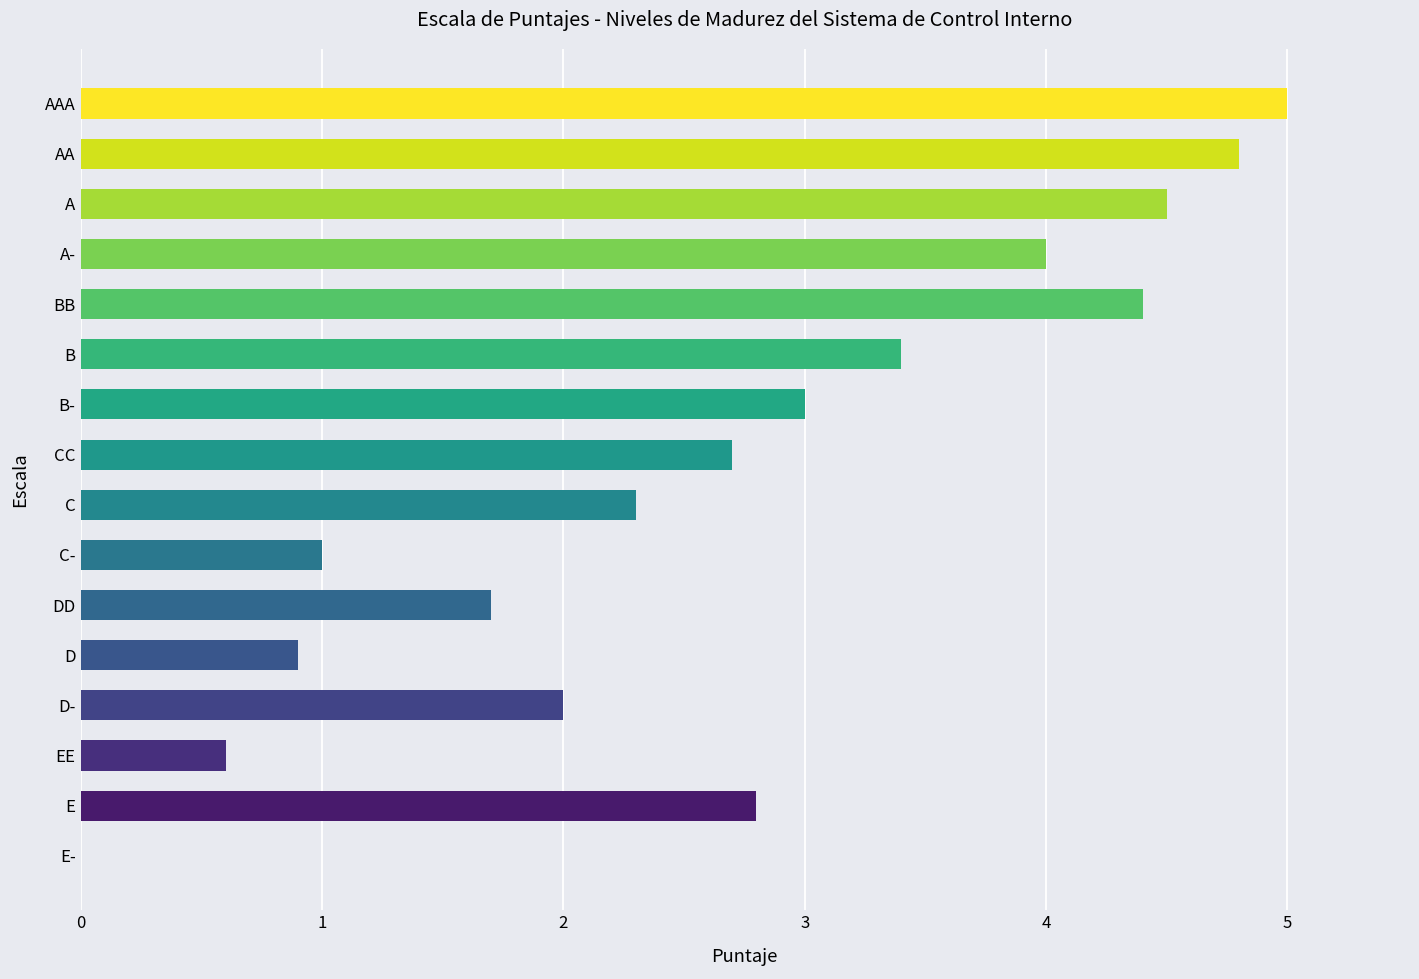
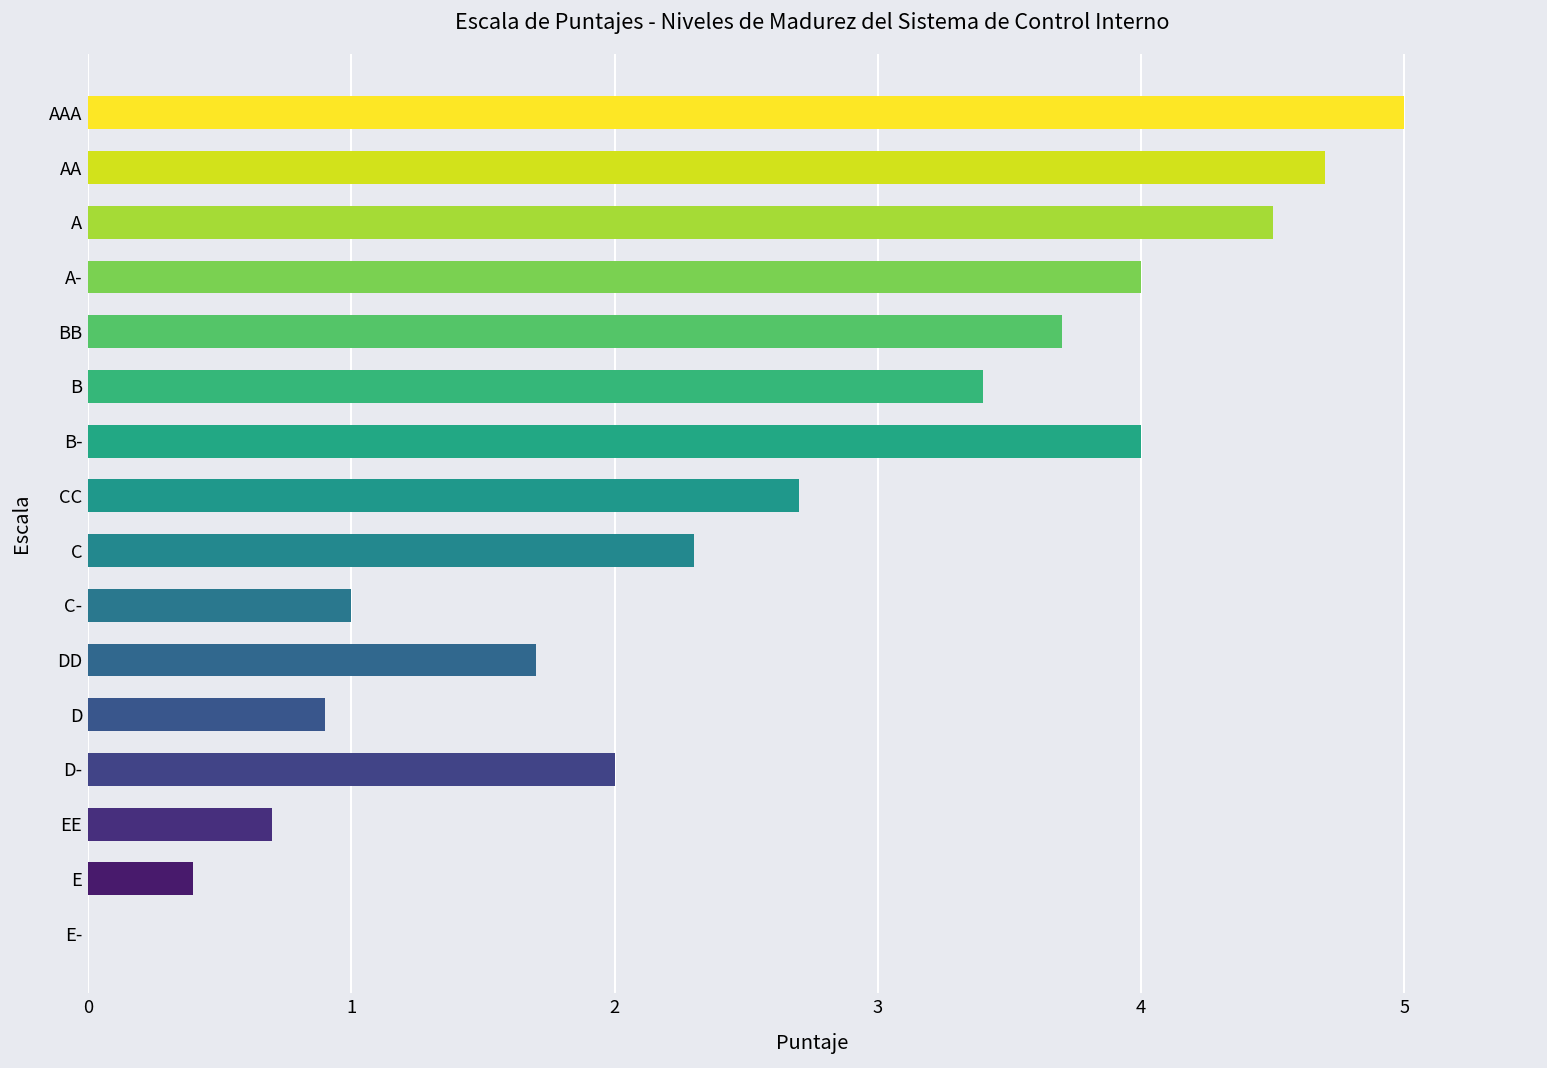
  {
    "AAA": 5.0,
-   "AA": 4.8,
+   "AA": 4.7,
    "A": 4.5,
    "A-": 4.0,
-   "BB": 4.4,
+   "BB": 3.7,
    "B": 3.4,
-   "B-": 3,
+   "B-": 4,
    "CC": 2.7,
    "C": 2.3,
    "C-": 1.0,
    "DD": 1.7,
    "D": 0.9,
    "D-": 2.0,
-   "EE": 0.6,
-   "E": 2.8,
+   "EE": 0.7,
+   "E": 0.4,
    "E-": 0.0
  }
